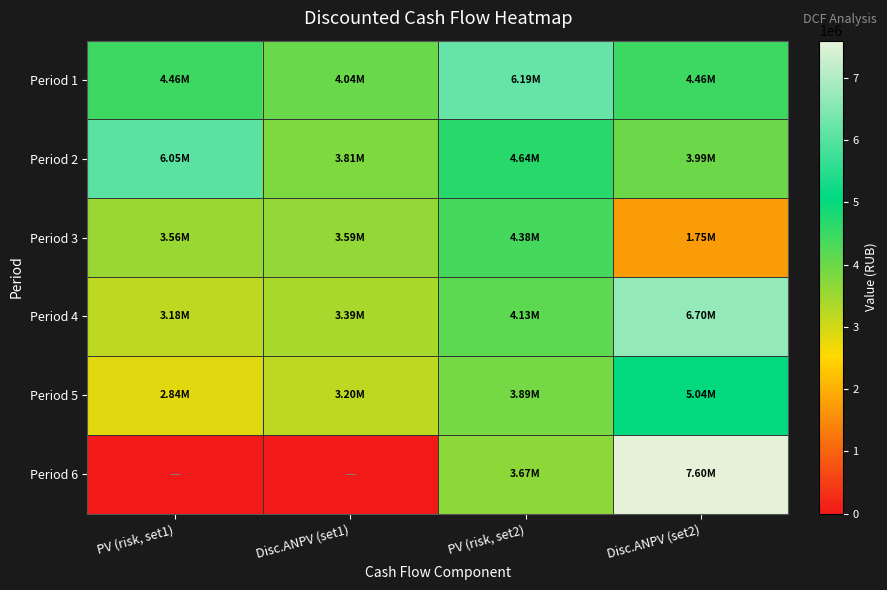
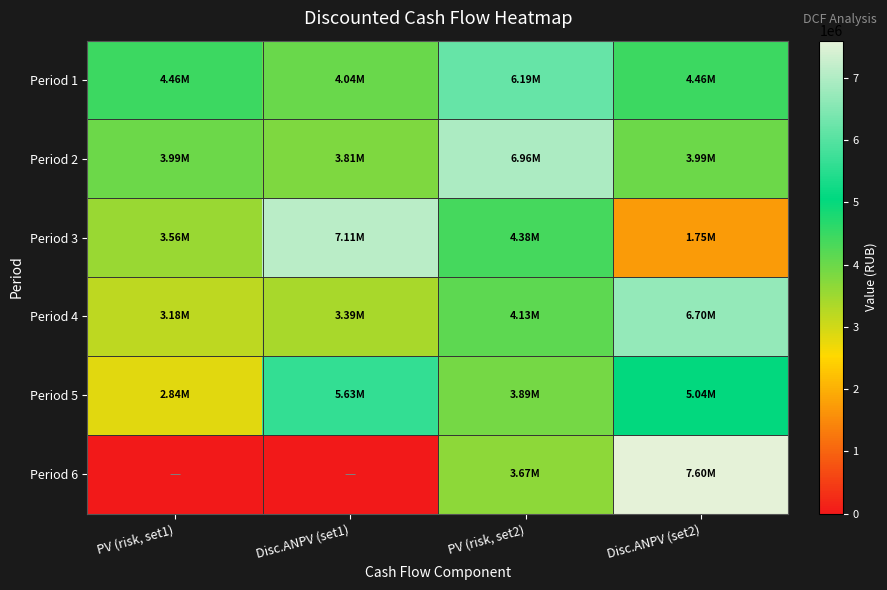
  {
    "Period 1": {
      "PV (risk, set1)": "4.46M",
      "Disc.ANPV (set1)": "4.04M",
      "PV (risk, set2)": "6.19M",
      "Disc.ANPV (set2)": "4.46M"
    },
    "Period 2": {
-     "PV (risk, set1)": "6.05M",
+     "PV (risk, set1)": "3.99M",
      "Disc.ANPV (set1)": "3.81M",
-     "PV (risk, set2)": "4.64M",
+     "PV (risk, set2)": "6.96M",
      "Disc.ANPV (set2)": "3.99M"
    },
    "Period 3": {
      "PV (risk, set1)": "3.56M",
-     "Disc.ANPV (set1)": "3.59M",
+     "Disc.ANPV (set1)": "7.11M",
      "PV (risk, set2)": "4.38M",
      "Disc.ANPV (set2)": "1.75M"
    },
    "Period 4": {
      "PV (risk, set1)": "3.18M",
      "Disc.ANPV (set1)": "3.39M",
      "PV (risk, set2)": "4.13M",
      "Disc.ANPV (set2)": "6.70M"
    },
    "Period 5": {
      "PV (risk, set1)": "2.84M",
-     "Disc.ANPV (set1)": "3.20M",
+     "Disc.ANPV (set1)": "5.63M",
      "PV (risk, set2)": "3.89M",
      "Disc.ANPV (set2)": "5.04M"
    },
    "Period 6": {
      "PV (risk, set2)": "3.67M",
      "Disc.ANPV (set2)": "7.60M"
    }
  }
